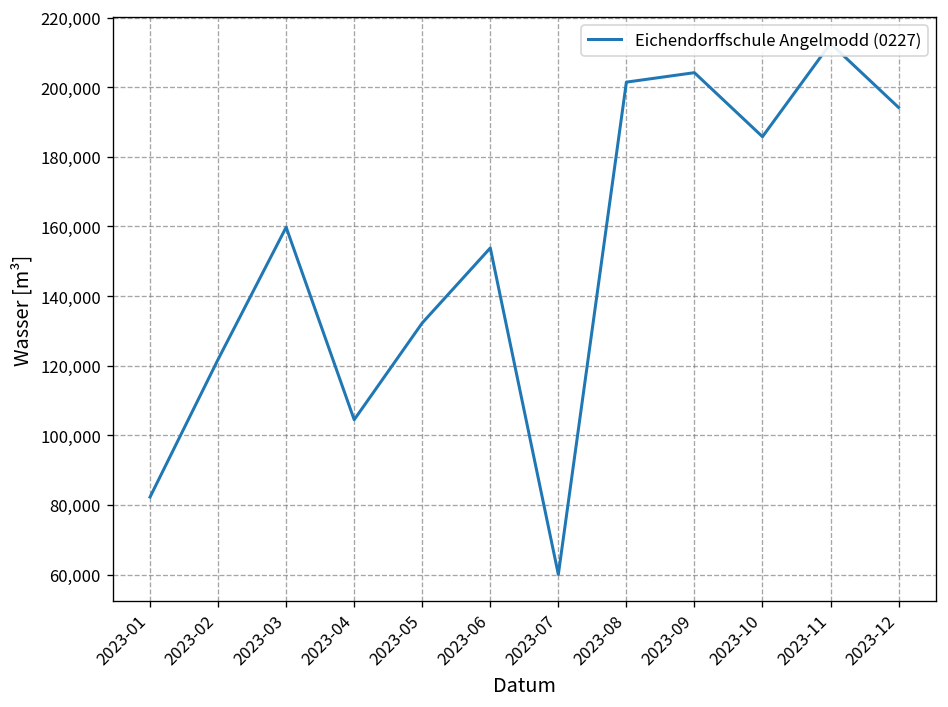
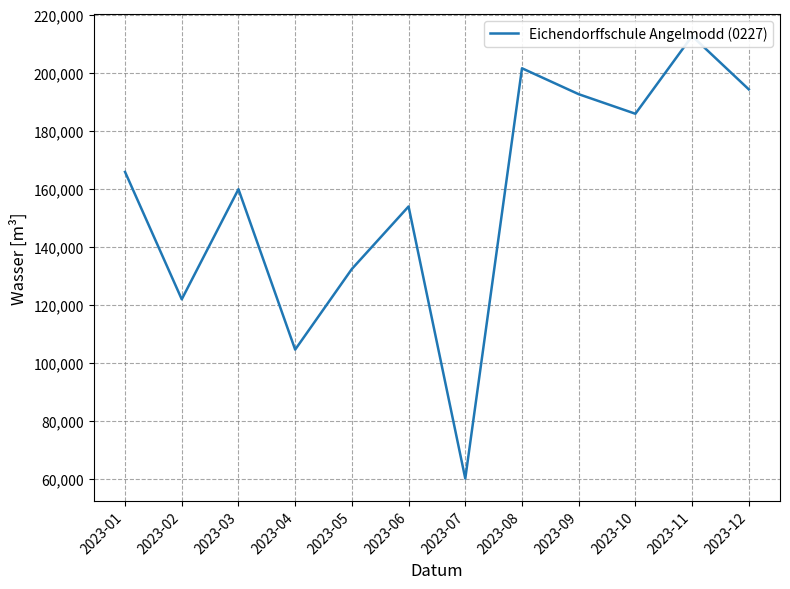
  {
-   "2023-01": "82,000",
+   "2023-01": "166,000",
    "2023-02": "122,000",
    "2023-03": "160,000",
    "2023-04": "104,000",
    "2023-05": "132,000",
    "2023-06": "154,000",
    "2023-07": "60,000",
    "2023-08": "201,000",
-   "2023-09": "204,000",
+   "2023-09": "193,000",
    "2023-10": "186,000",
    "2023-12": "194,000"
  }
